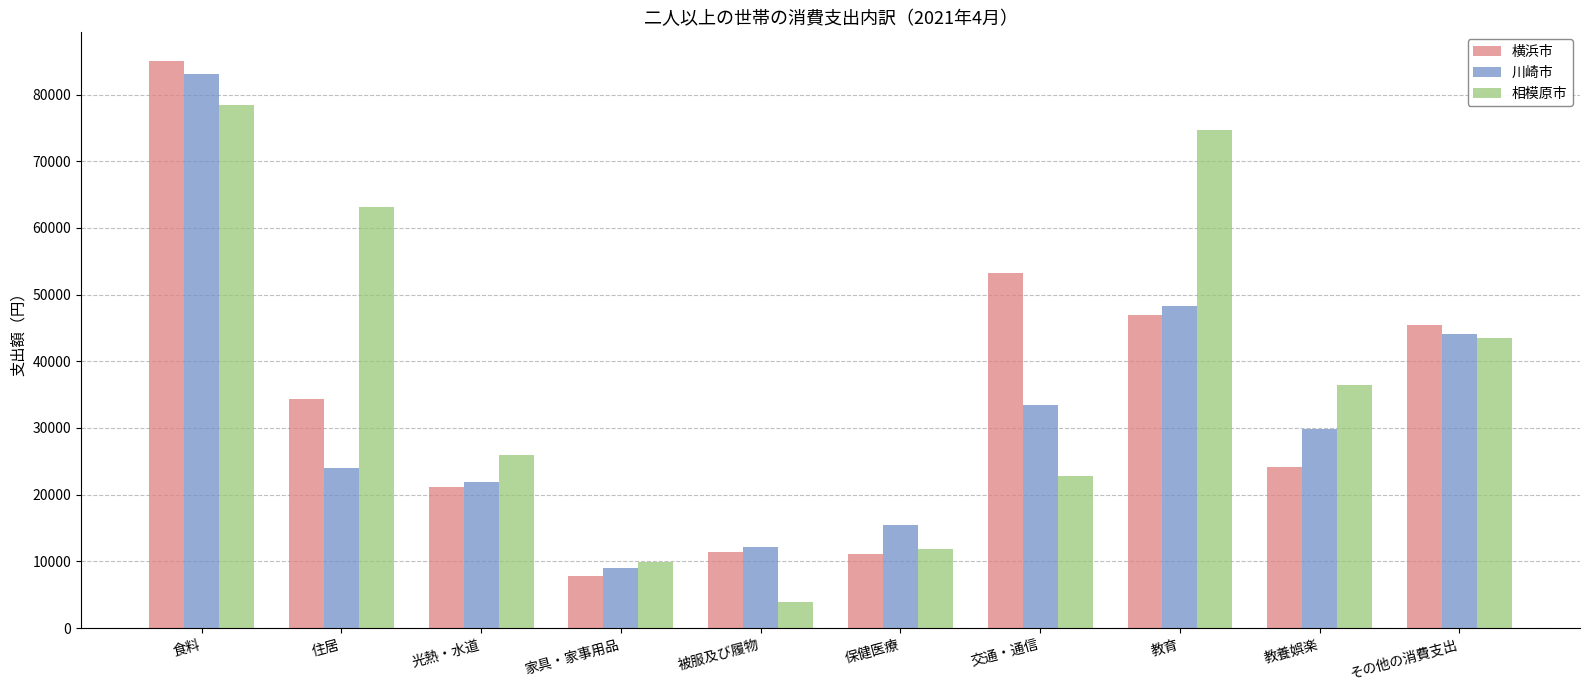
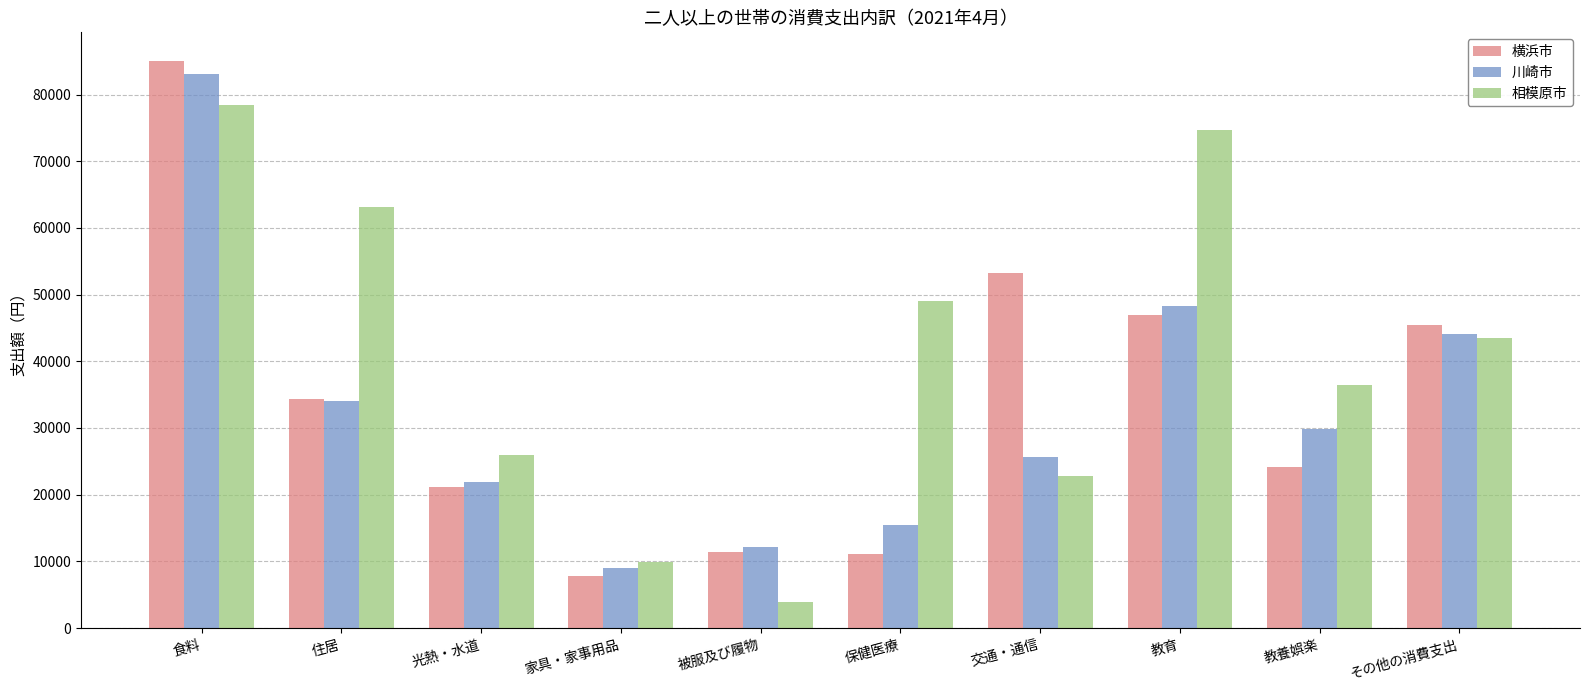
  {
    "横浜市": {
      "食料": 85000,
      "住居": 34000,
      "光熱・水道": 21000,
      "家具・家事用品": 8000,
      "被服及び履物": 11000,
      "保健医療": 11000,
      "交通・通信": 53000,
      "教育": 47000,
      "教養娯楽": 24000,
      "その他の消費支出": 45000
    },
    "川崎市": {
      "食料": 83000,
-     "住居": 24000,
+     "住居": 34000,
      "光熱・水道": 22000,
      "家具・家事用品": 9000,
      "被服及び履物": 12000,
      "保健医療": 15000,
-     "交通・通信": 33000,
+     "交通・通信": 26000,
      "教育": 48000,
      "教養娯楽": 30000,
      "その他の消費支出": 44000
    },
    "相模原市": {
      "食料": 78000,
      "住居": 63000,
      "光熱・水道": 26000,
      "家具・家事用品": 10000,
      "被服及び履物": 4000,
-     "保健医療": 12000,
+     "保健医療": 49000,
      "交通・通信": 23000,
      "教育": 75000,
      "教養娯楽": 36000,
      "その他の消費支出": 44000
    }
  }
